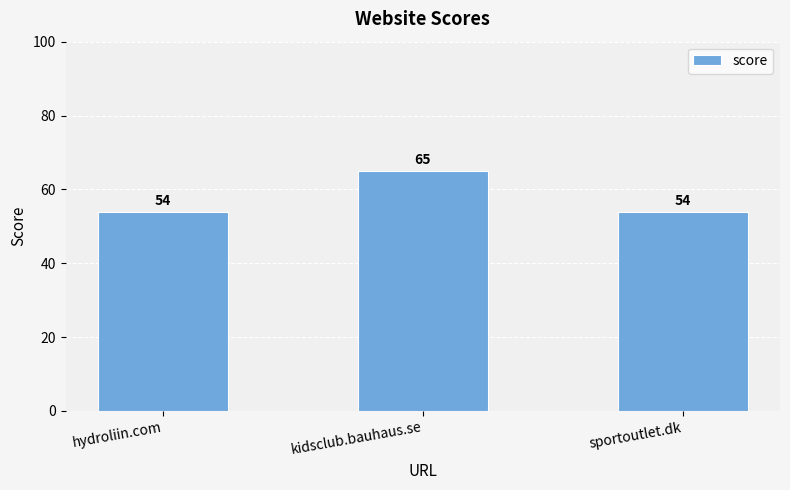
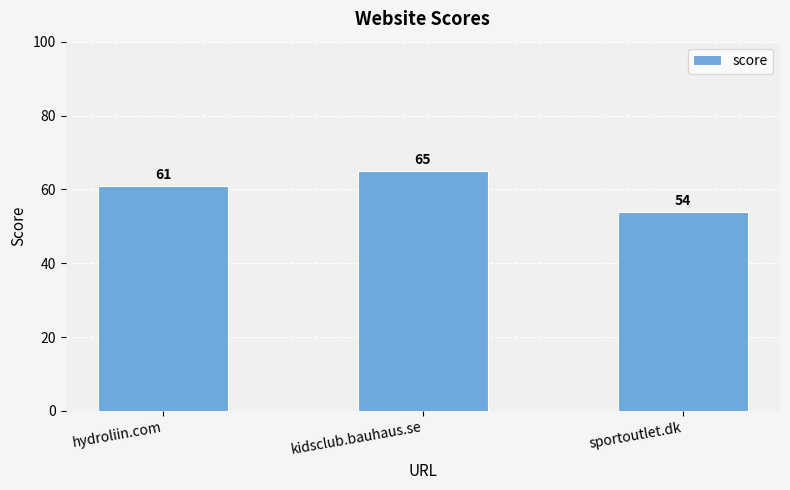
  {
-   "hydroliin.com": 54,
+   "hydroliin.com": 61,
    "kidsclub.bauhaus.se": 65,
    "sportoutlet.dk": 54
  }
